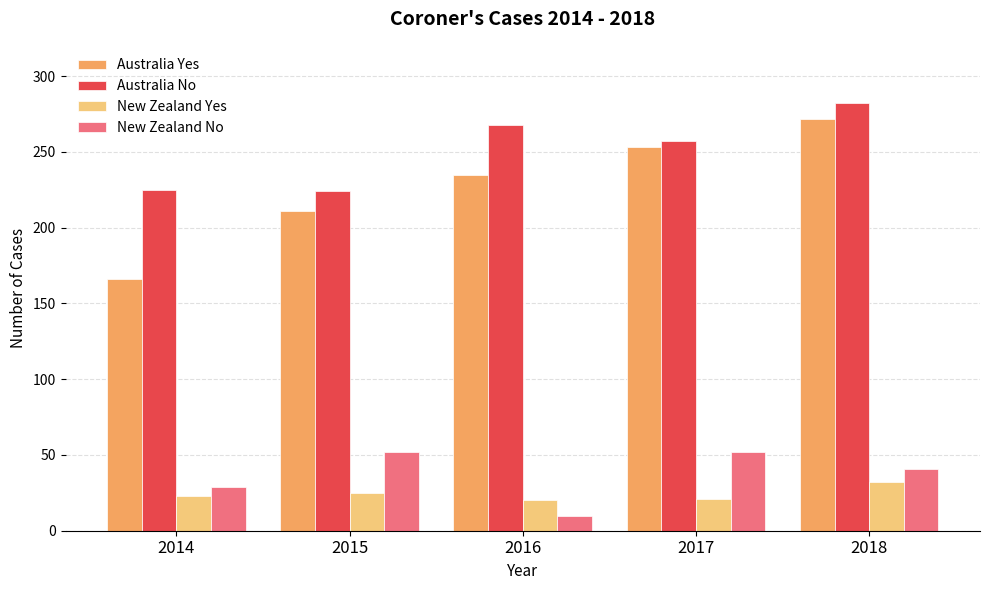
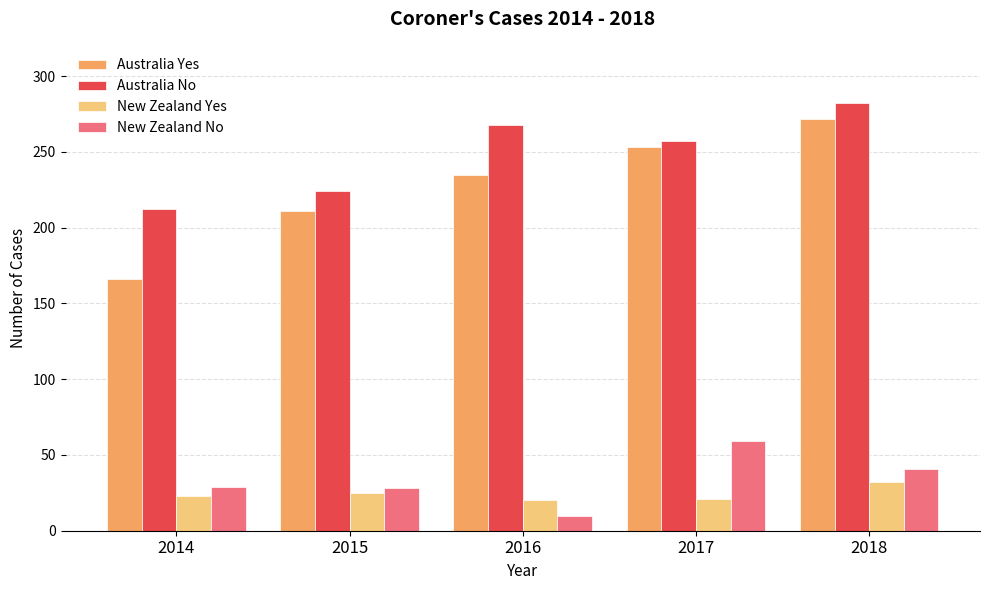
  {
    "Australia No": {
-     "2014": 225,
+     "2014": 212,
      "2015": 224,
      "2016": 268,
      "2017": 257,
      "2018": 282
    },
    "New Zealand No": {
      "2014": 29,
-     "2015": 52,
+     "2015": 28,
      "2016": 10,
-     "2017": 52,
+     "2017": 59,
      "2018": 41
    }
  }
